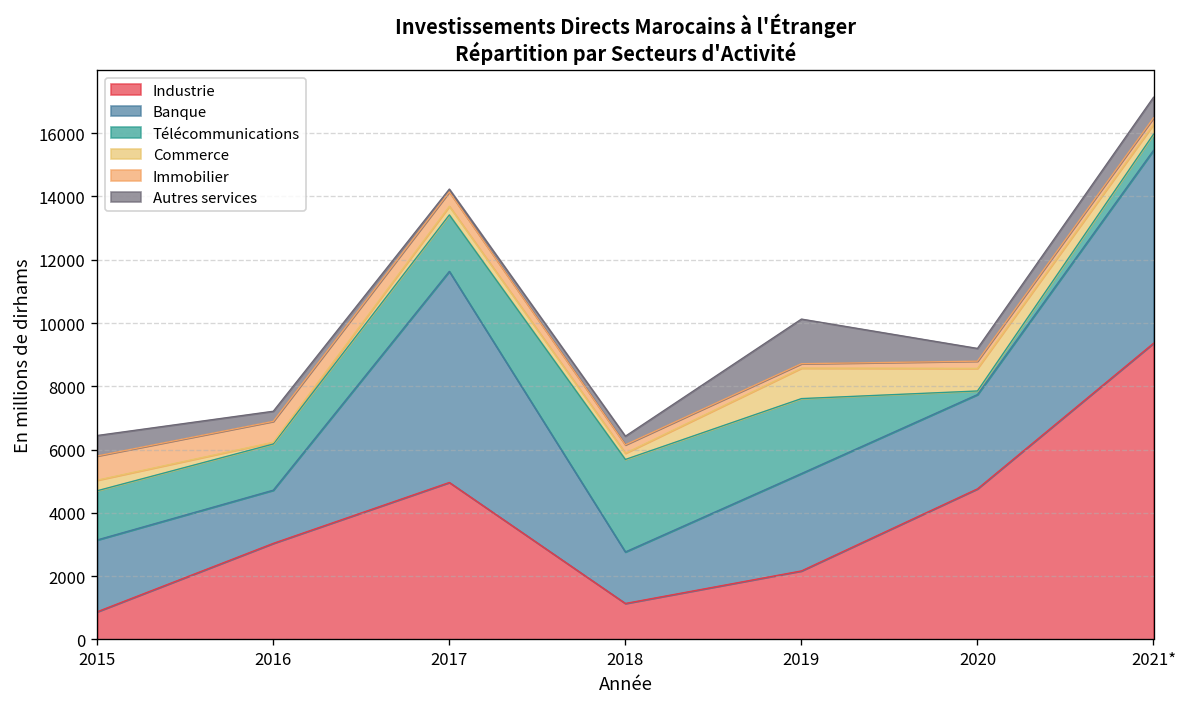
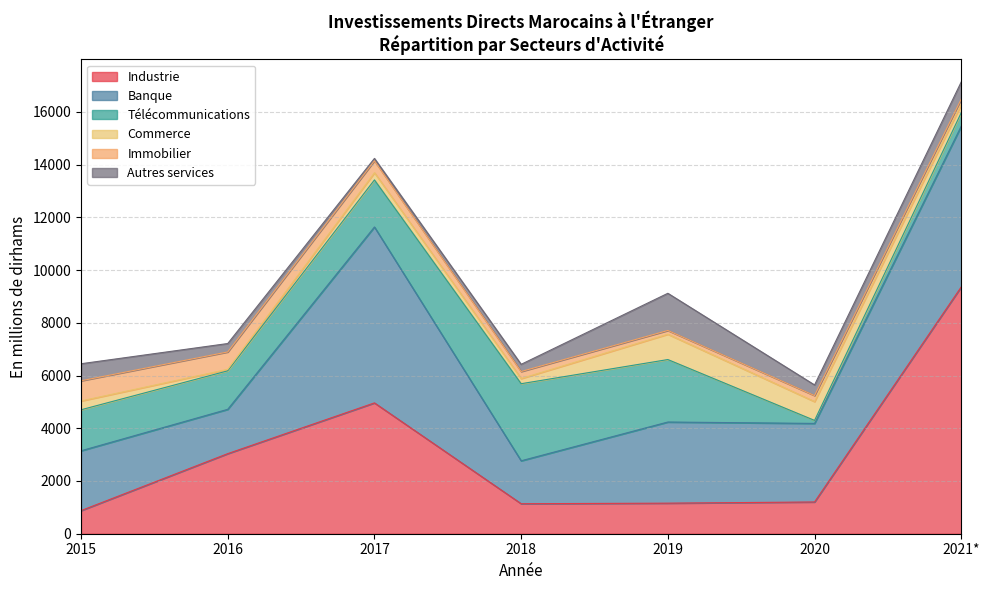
  {
    "Industrie": {
      "2015": 900,
      "2016": 3000,
      "2017": 5000,
      "2018": 1100,
-     "2019": 2200,
-     "2020": 4800,
+     "2019": 1200,
+     "2020": 1200,
      "2021*": 9400
    }
  }
